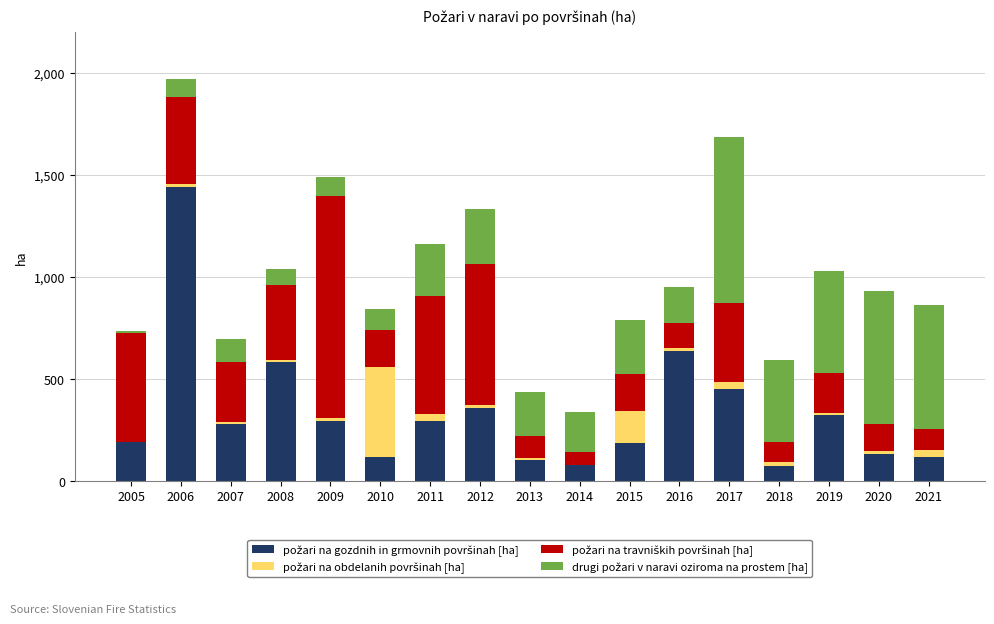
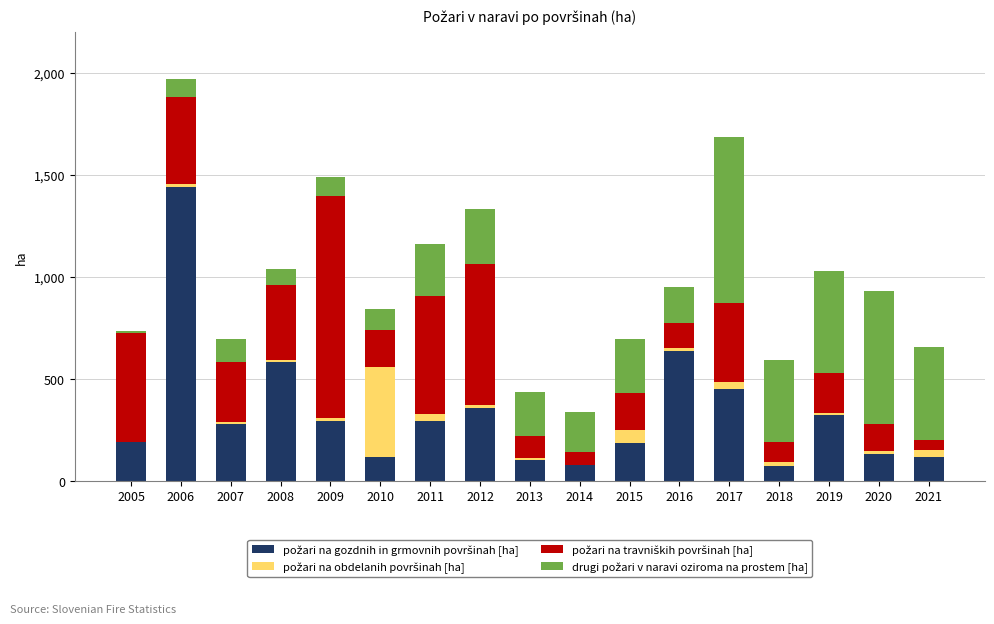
  {
    "požari na gozdnih in grmovnih površinah [ha]": {
      "2005": "190",
      "2006": "1,440",
      "2007": "280",
      "2008": "580",
      "2009": "290",
      "2010": "120",
      "2011": "290",
      "2012": "360",
      "2013": "100",
      "2014": "80",
      "2015": "190",
      "2016": "640",
      "2017": "450",
      "2018": "70",
      "2019": "320",
      "2020": "130",
      "2021": "120"
    },
    "požari na obdelanih površinah [ha]": {
      "2008": "10",
      "2009": "10",
      "2010": "440",
      "2011": "30",
-     "2015": "150",
+     "2015": "60",
      "2016": "10",
      "2017": "40",
      "2018": "20",
      "2020": "20",
      "2021": "40"
    },
    "požari na travniških površinah [ha]": {
      "2005": "530",
      "2006": "430",
      "2007": "290",
      "2008": "360",
      "2009": "1,090",
      "2010": "180",
      "2011": "580",
      "2012": "690",
      "2013": "110",
      "2014": "60",
      "2015": "180",
      "2016": "130",
      "2017": "390",
      "2018": "100",
      "2019": "190",
      "2020": "130",
-     "2021": "100"
+     "2021": "50"
    },
    "drugi požari v naravi oziroma na prostem [ha]": {
      "2005": "10",
      "2006": "90",
      "2007": "120",
      "2008": "80",
      "2009": "90",
      "2010": "110",
      "2011": "260",
      "2012": "270",
      "2013": "220",
      "2014": "200",
      "2015": "270",
      "2016": "170",
      "2017": "810",
      "2018": "400",
      "2019": "500",
      "2020": "650",
-     "2021": "610"
+     "2021": "460"
    }
  }
